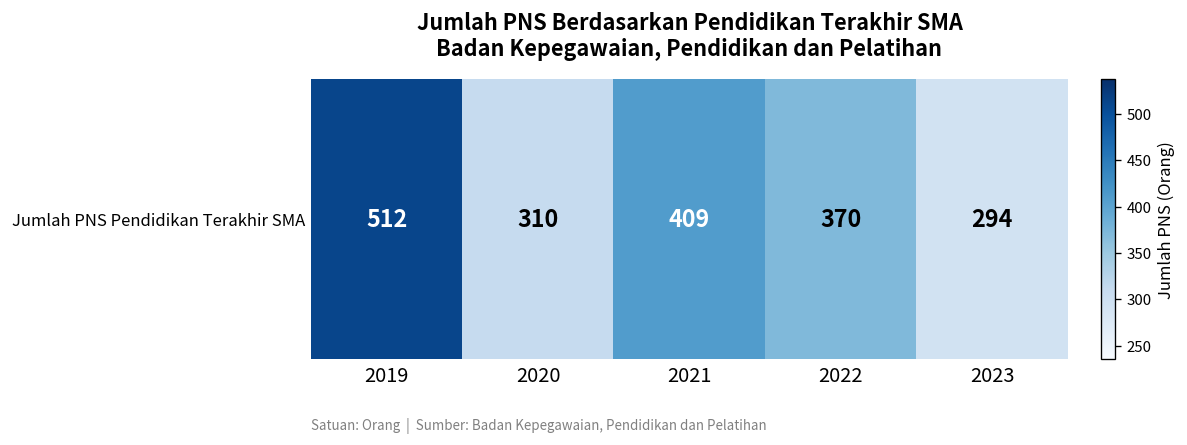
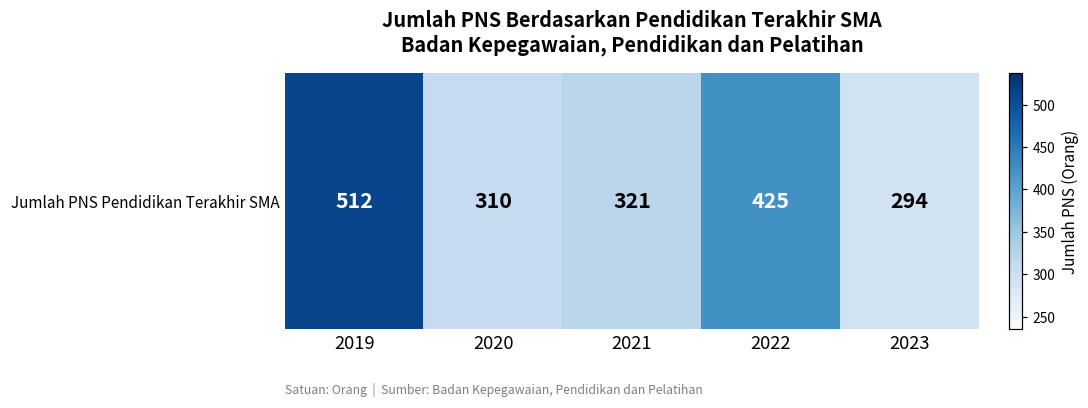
  {
    "Jumlah PNS Pendidikan Terakhir SMA": {
      "2019": 512,
      "2020": 310,
-     "2021": 409,
-     "2022": 370,
+     "2021": 321,
+     "2022": 425,
      "2023": 294
    }
  }
